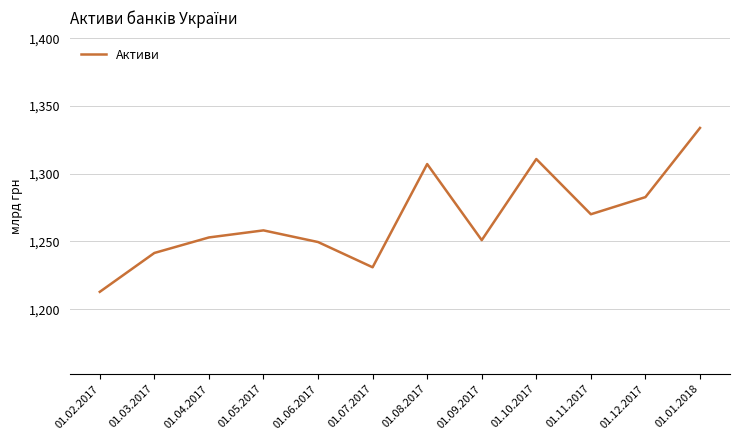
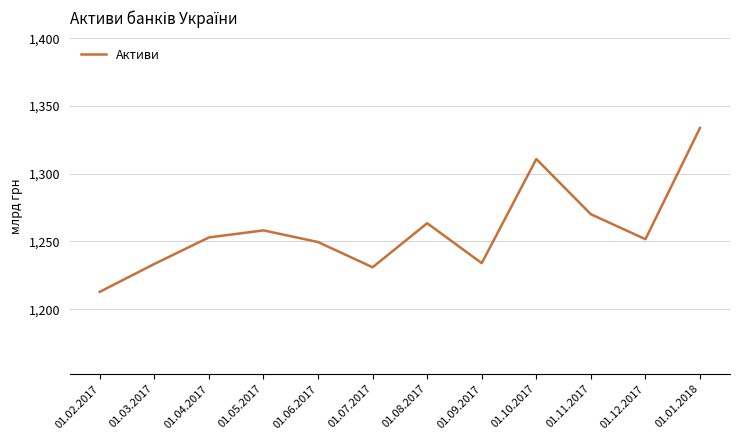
  {
    "01.02.2017": "1,213",
-   "01.03.2017": "1,242",
+   "01.03.2017": "1,233",
    "01.04.2017": "1,253",
    "01.05.2017": "1,258",
    "01.06.2017": "1,250",
    "01.07.2017": "1,231",
-   "01.08.2017": "1,307",
-   "01.09.2017": "1,251",
+   "01.08.2017": "1,263",
+   "01.09.2017": "1,234",
    "01.10.2017": "1,311",
    "01.11.2017": "1,270",
-   "01.12.2017": "1,283",
+   "01.12.2017": "1,252",
    "01.01.2018": "1,334"
  }
